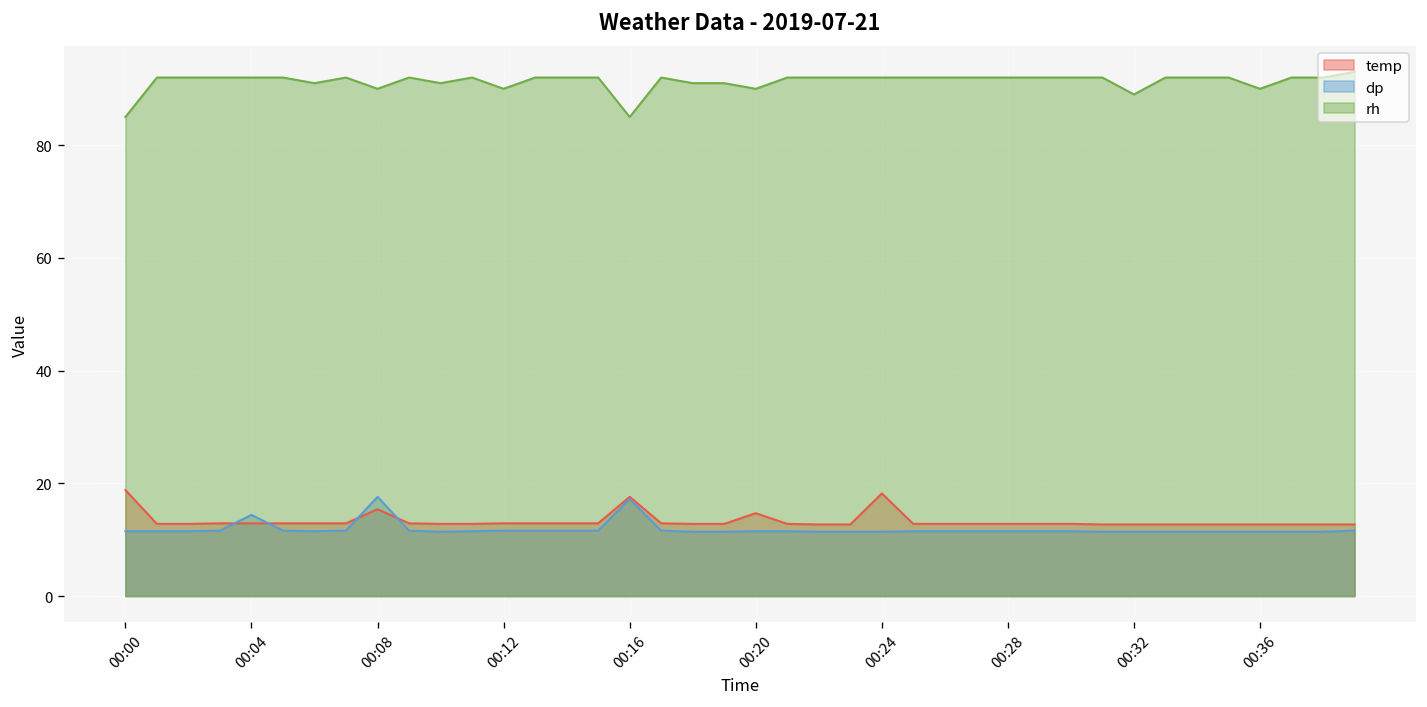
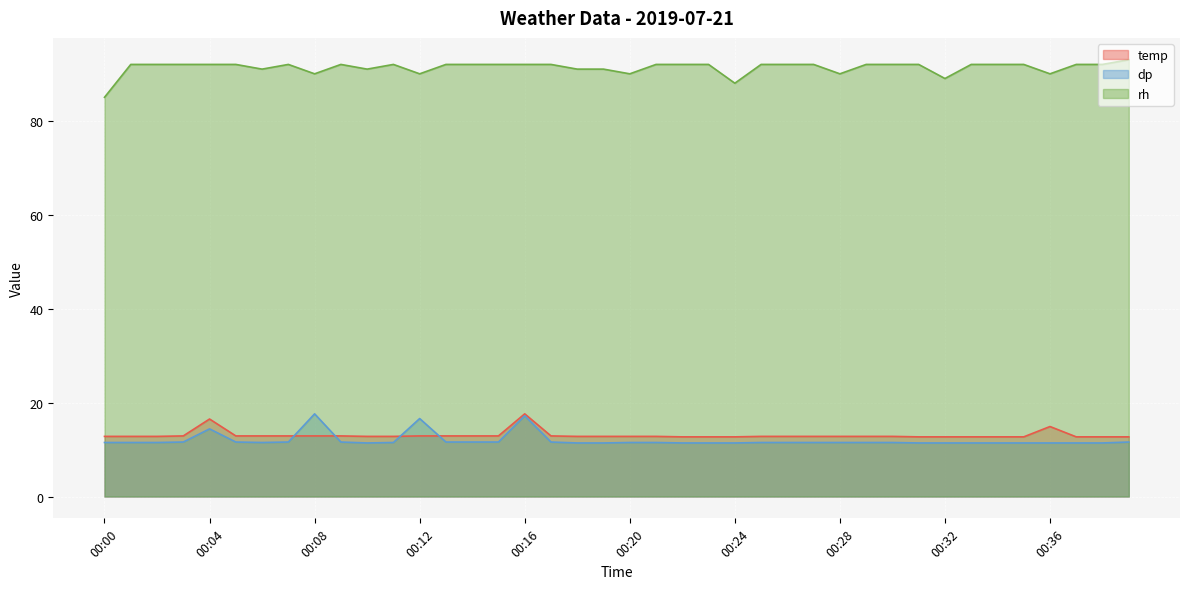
  {
    "temp": {
-     "00:00": 19,
-     "00:04": 13,
-     "00:08": 15,
+     "00:00": 13,
+     "00:04": 17,
+     "00:08": 13,
      "00:12": 13,
-     "00:20": 15,
-     "00:24": 18,
+     "00:20": 13,
+     "00:24": 13,
      "00:28": 13,
      "00:32": 13,
-     "00:36": 13
+     "00:36": 15
    },
    "dp": {
      "00:00": 12,
      "00:04": 14,
      "00:08": 18,
-     "00:12": 12,
+     "00:12": 17,
      "00:20": 12,
      "00:24": 11,
      "00:28": 12,
      "00:32": 11,
      "00:36": 11
    },
    "rh": {
      "00:00": 85,
      "00:04": 92,
      "00:08": 90,
      "00:12": 90,
-     "00:16": 85,
+     "00:16": 92,
      "00:20": 90,
-     "00:24": 92,
-     "00:28": 92,
+     "00:24": 88,
+     "00:28": 90,
      "00:32": 89,
      "00:36": 90
    }
  }
